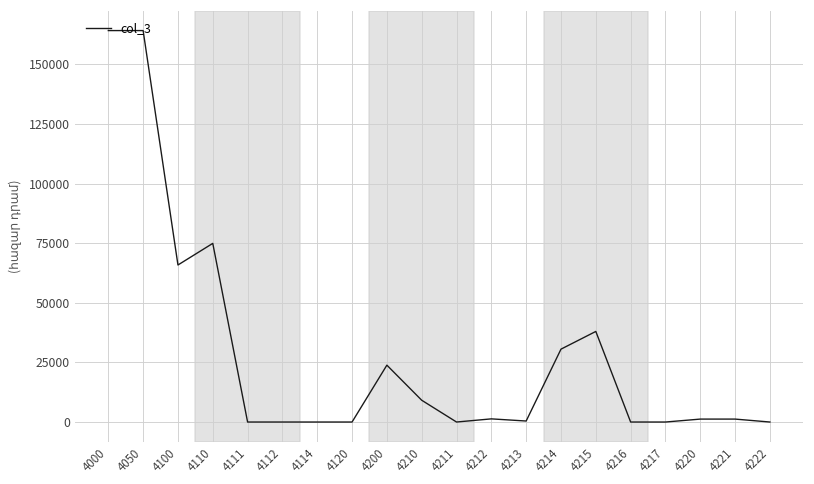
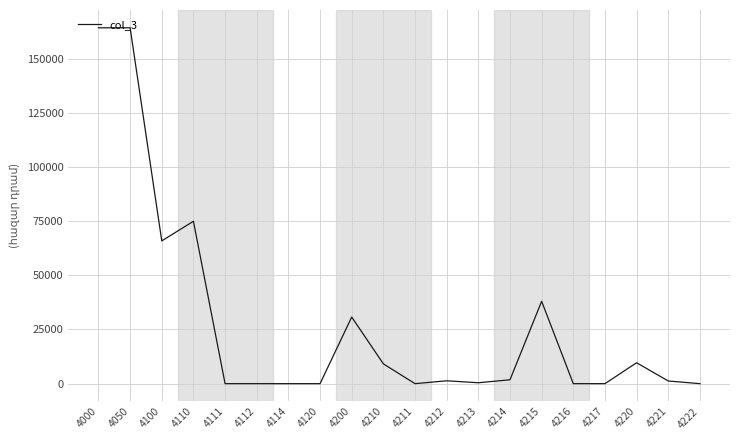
  {
    "4000": 164000,
    "4050": 164000,
    "4100": 66000,
    "4110": 75000,
    "4111": 0,
    "4112": 0,
    "4114": 0,
    "4120": 0,
-   "4200": 24000,
+   "4200": 31000,
    "4210": 9000,
    "4211": 0,
    "4212": 1000,
    "4213": 0,
-   "4214": 31000,
+   "4214": 2000,
    "4215": 38000,
    "4216": 0,
    "4217": 0,
-   "4220": 1000,
+   "4220": 10000,
    "4221": 1000,
    "4222": 0
  }
